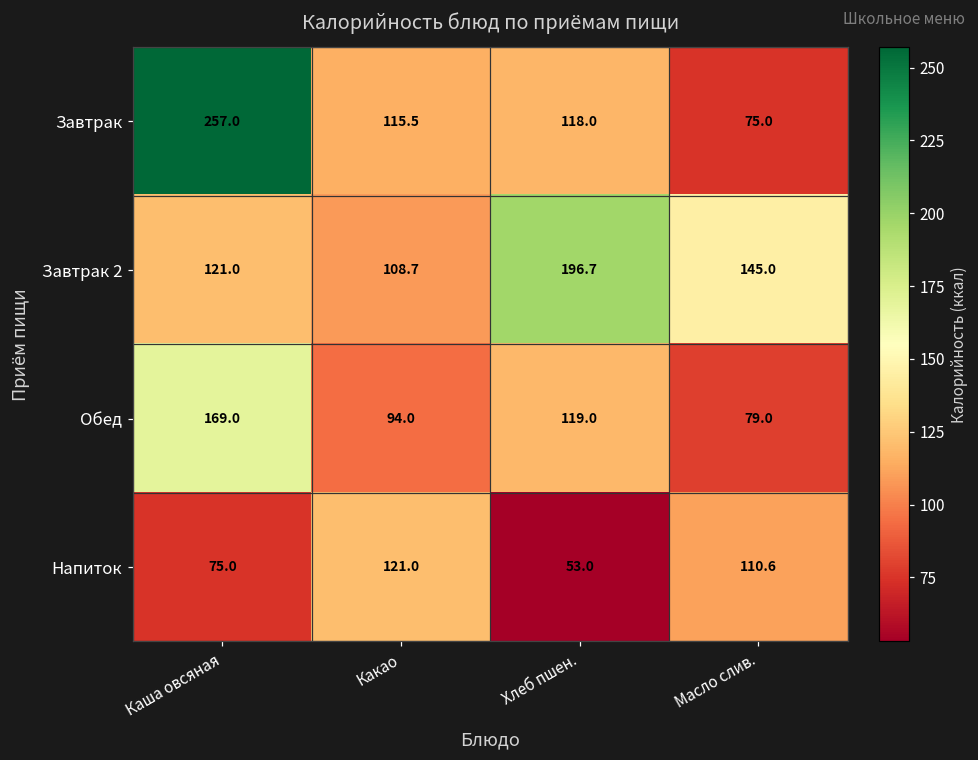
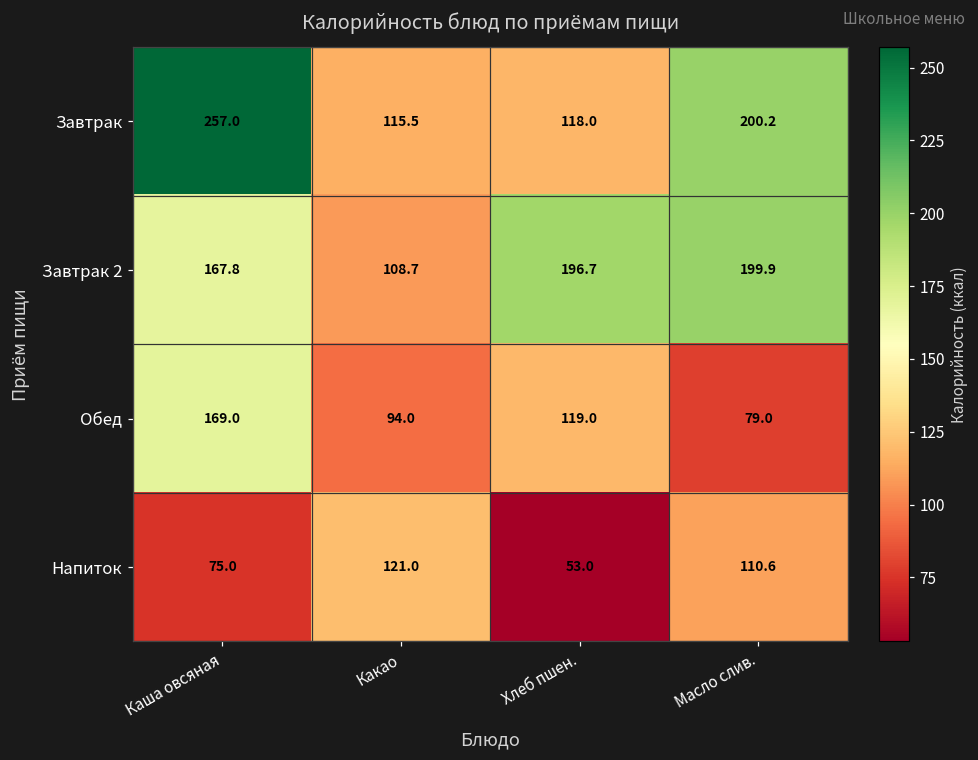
  {
    "Завтрак": {
      "Каша овсяная": 257.0,
      "Какао": 115.5,
      "Хлеб пшен.": 118.0,
-     "Масло слив.": 75.0
+     "Масло слив.": 200.2
    },
    "Завтрак 2": {
-     "Каша овсяная": 121.0,
+     "Каша овсяная": 167.8,
      "Какао": 108.7,
      "Хлеб пшен.": 196.7,
-     "Масло слив.": 145.0
+     "Масло слив.": 199.9
    },
    "Обед": {
      "Каша овсяная": 169.0,
      "Какао": 94.0,
      "Хлеб пшен.": 119.0,
      "Масло слив.": 79.0
    },
    "Напиток": {
      "Каша овсяная": 75.0,
      "Какао": 121.0,
      "Хлеб пшен.": 53.0,
      "Масло слив.": 110.6
    }
  }
